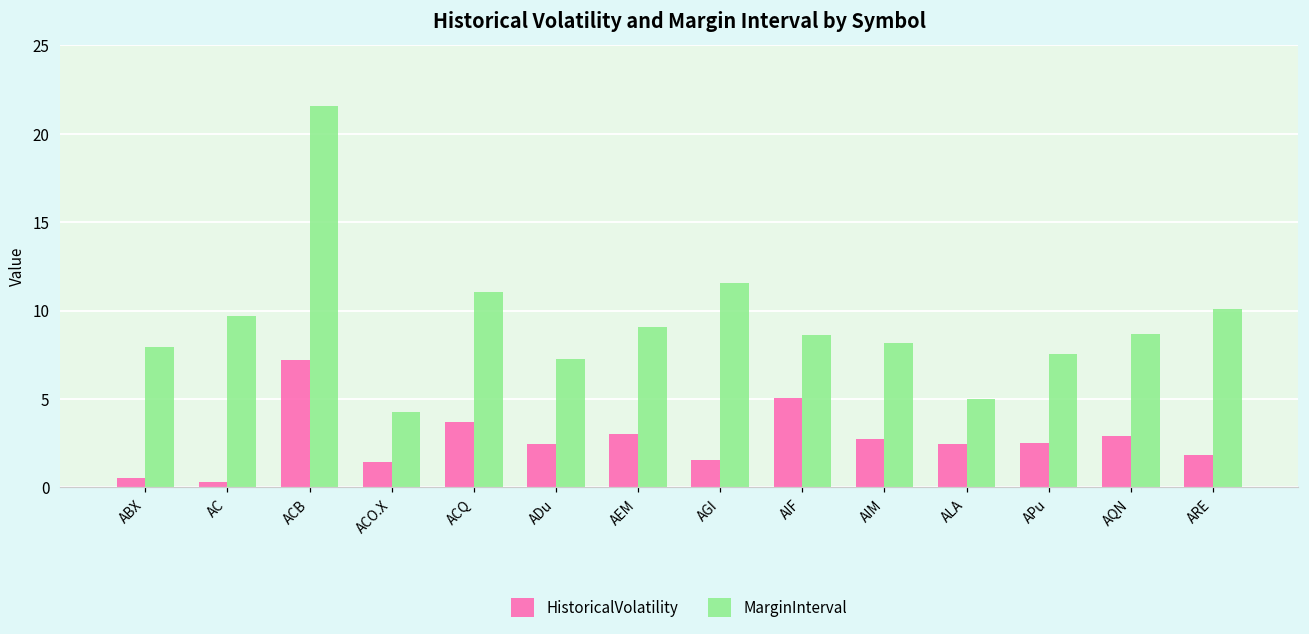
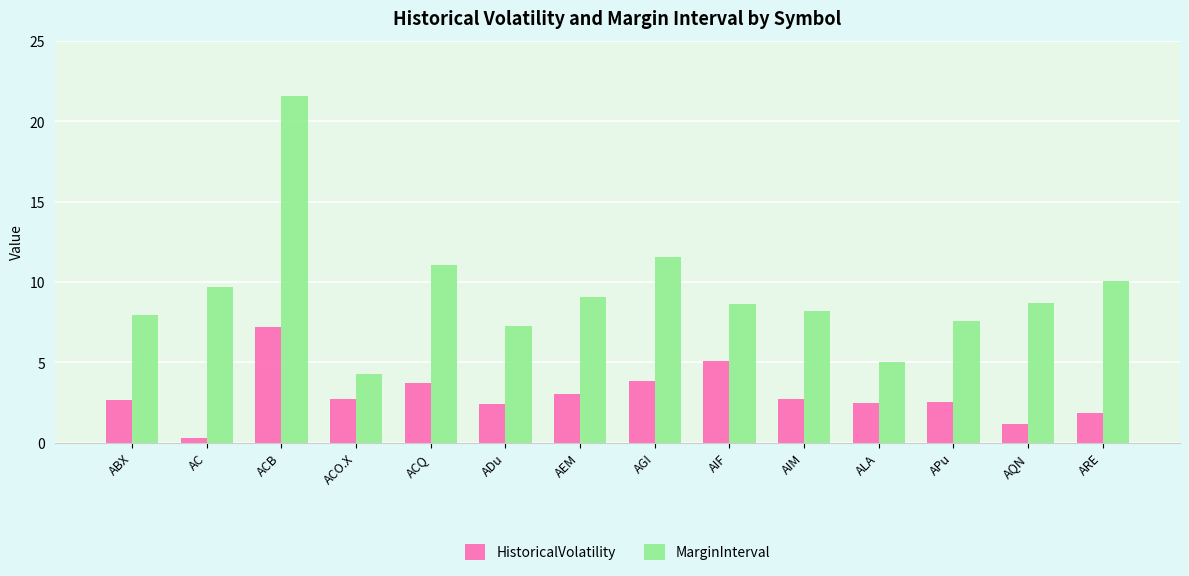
  {
    "HistoricalVolatility": {
-     "ABX": 0.5,
+     "ABX": 2.6,
      "AC": 0.3,
      "ACB": 7.2,
-     "ACO.X": 1.4,
+     "ACO.X": 2.7,
      "ACQ": 3.7,
      "ADu": 2.4,
      "AEM": 3.0,
-     "AGI": 1.5,
+     "AGI": 3.9,
      "AIF": 5.1,
      "AIM": 2.7,
      "ALA": 2.4,
      "APu": 2.5,
-     "AQN": 2.9,
+     "AQN": 1.1,
      "ARE": 1.8
    },
    "MarginInterval": {
      "ABX": 7.9,
      "AC": 9.7,
      "ACB": 21.6,
      "ACO.X": 4.3,
      "ACQ": 11.1,
      "ADu": 7.3,
      "AEM": 9.0,
      "AGI": 11.6,
      "AIF": 8.6,
      "AIM": 8.2,
      "ALA": 5.0,
      "APu": 7.6,
      "AQN": 8.7,
      "ARE": 10.1
    }
  }
